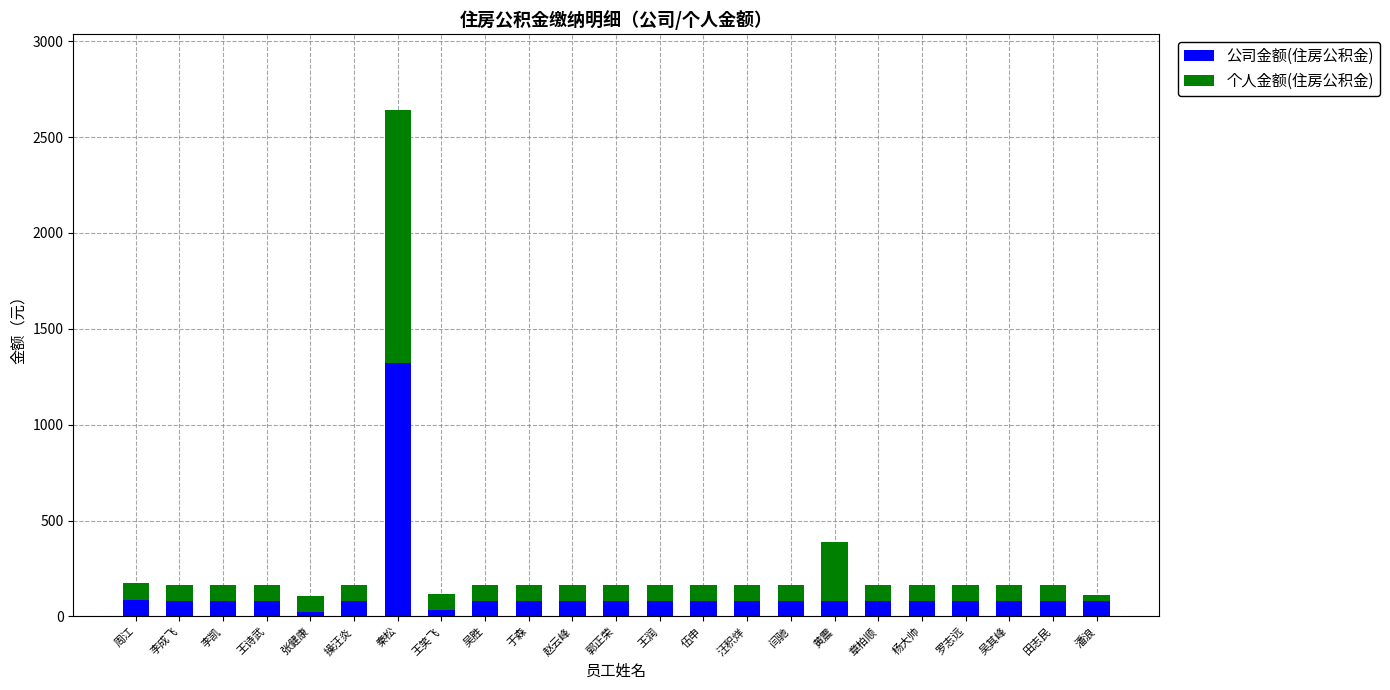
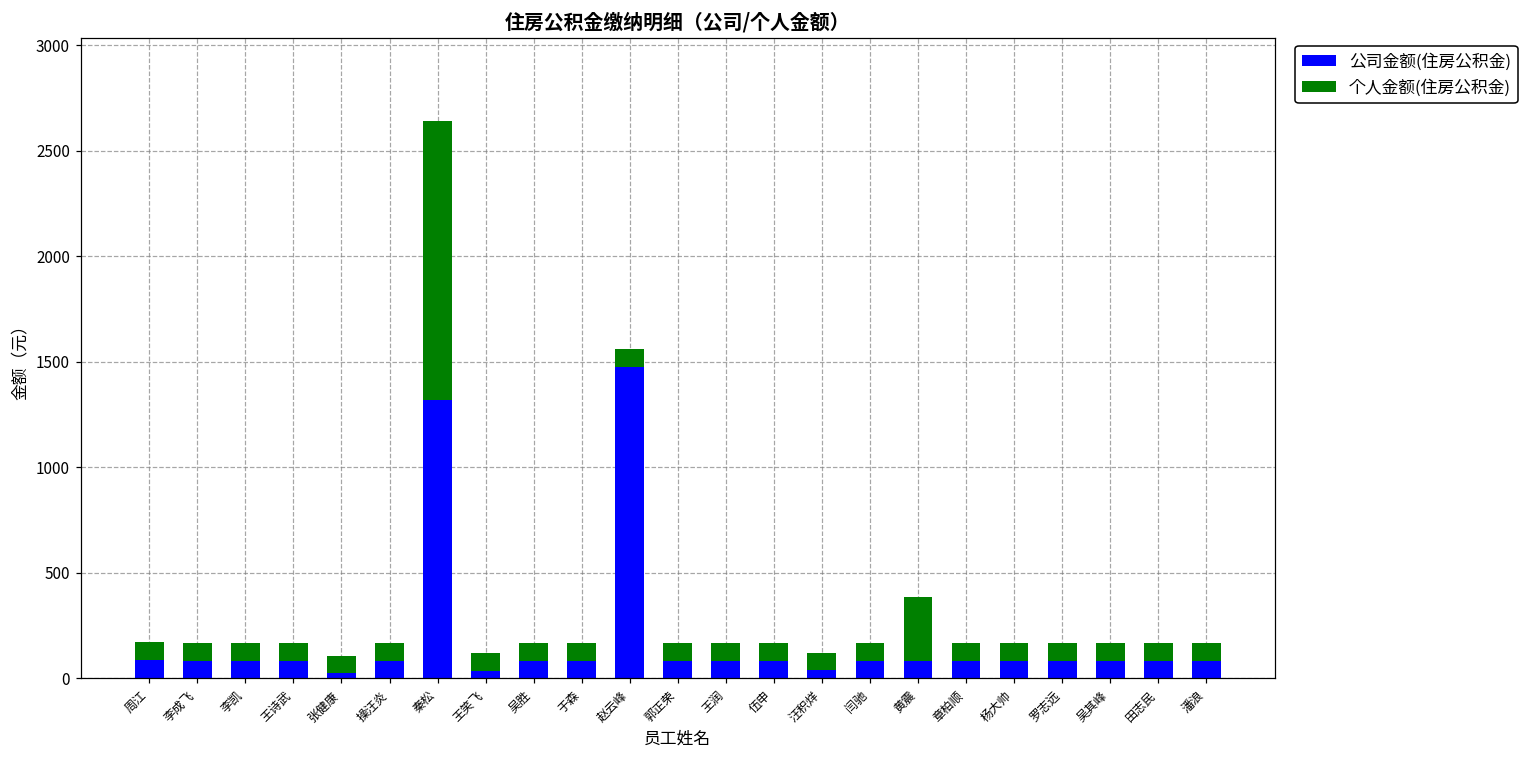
  {
    "公司金额(住房公积金)": {
      "周江": 90,
      "李成飞": 80,
      "李凯": 80,
      "王诗武": 80,
      "张健康": 20,
      "操汪炎": 80,
      "秦松": 1320,
      "王笑飞": 40,
      "吴胜": 80,
      "于森": 80,
-     "赵云峰": 80,
+     "赵云峰": 1480,
      "郭正荣": 80,
      "王润": 80,
      "伍申": 80,
-     "汪积烊": 80,
+     "汪积烊": 40,
      "闫驰": 80,
      "黄震": 80,
      "章柏顺": 80,
      "杨大帅": 80,
      "罗志远": 80,
      "吴其峰": 80,
      "田志民": 80,
      "潘浪": 80
    },
    "个人金额(住房公积金)": {
      "周江": 90,
      "李成飞": 80,
      "李凯": 80,
      "王诗武": 80,
      "张健康": 80,
      "操汪炎": 80,
      "秦松": 1320,
      "王笑飞": 80,
      "吴胜": 80,
      "于森": 80,
      "赵云峰": 80,
      "郭正荣": 80,
      "王润": 80,
      "伍申": 80,
      "汪积烊": 80,
      "闫驰": 80,
      "黄震": 300,
      "章柏顺": 80,
      "杨大帅": 80,
      "罗志远": 80,
      "吴其峰": 80,
      "田志民": 80,
-     "潘浪": 30
+     "潘浪": 80
    }
  }
